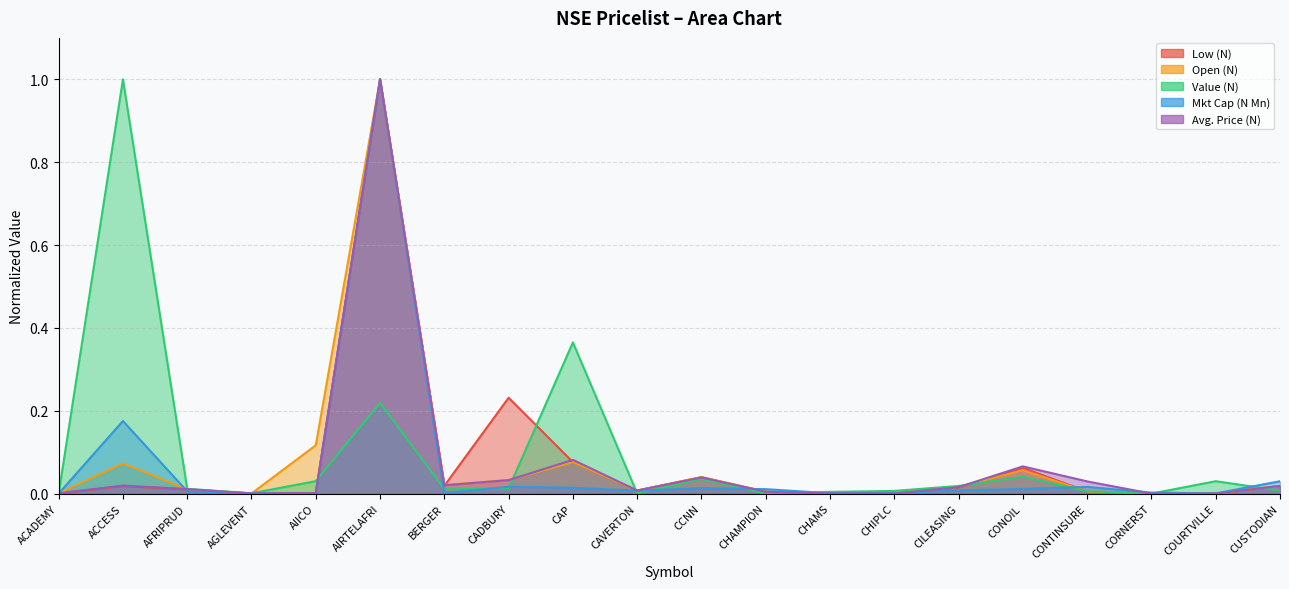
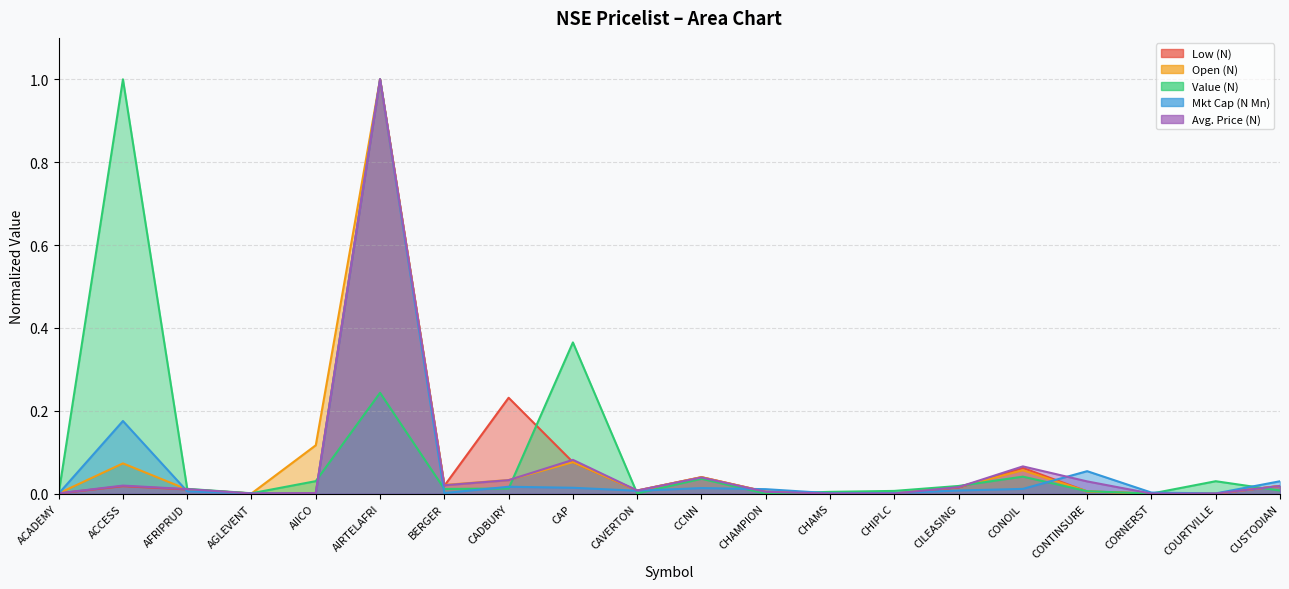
  {
    "Low (N)": {
      "CADBURY": 0.23
    },
    "Open (N)": {
      "ACCESS": 0.07,
      "AIICO": 0.12
    },
    "Value (N)": {
      "ACCESS": 1.00,
      "AIICO": 0.03,
-     "AIRTELAFRI": 0.22,
+     "AIRTELAFRI": 0.24,
      "BERGER": 0.01,
      "CAP": 0.36,
      "CAVERTON": 0.00,
      "CONOIL": 0.04,
      "COURTVILLE": 0.03,
      "CUSTODIAN": 0.01
    },
    "Mkt Cap (N Mn)": {
      "ACCESS": 0.18,
      "BERGER": 0.00,
      "CAP": 0.01,
      "CCNN": 0.01,
      "CILEASING": 0.01,
      "CONOIL": 0.01,
-     "CONTINSURE": 0.02,
+     "CONTINSURE": 0.05,
      "CUSTODIAN": 0.03
    },
    "Avg. Price (N)": {
      "CONTINSURE": 0.03
    }
  }
